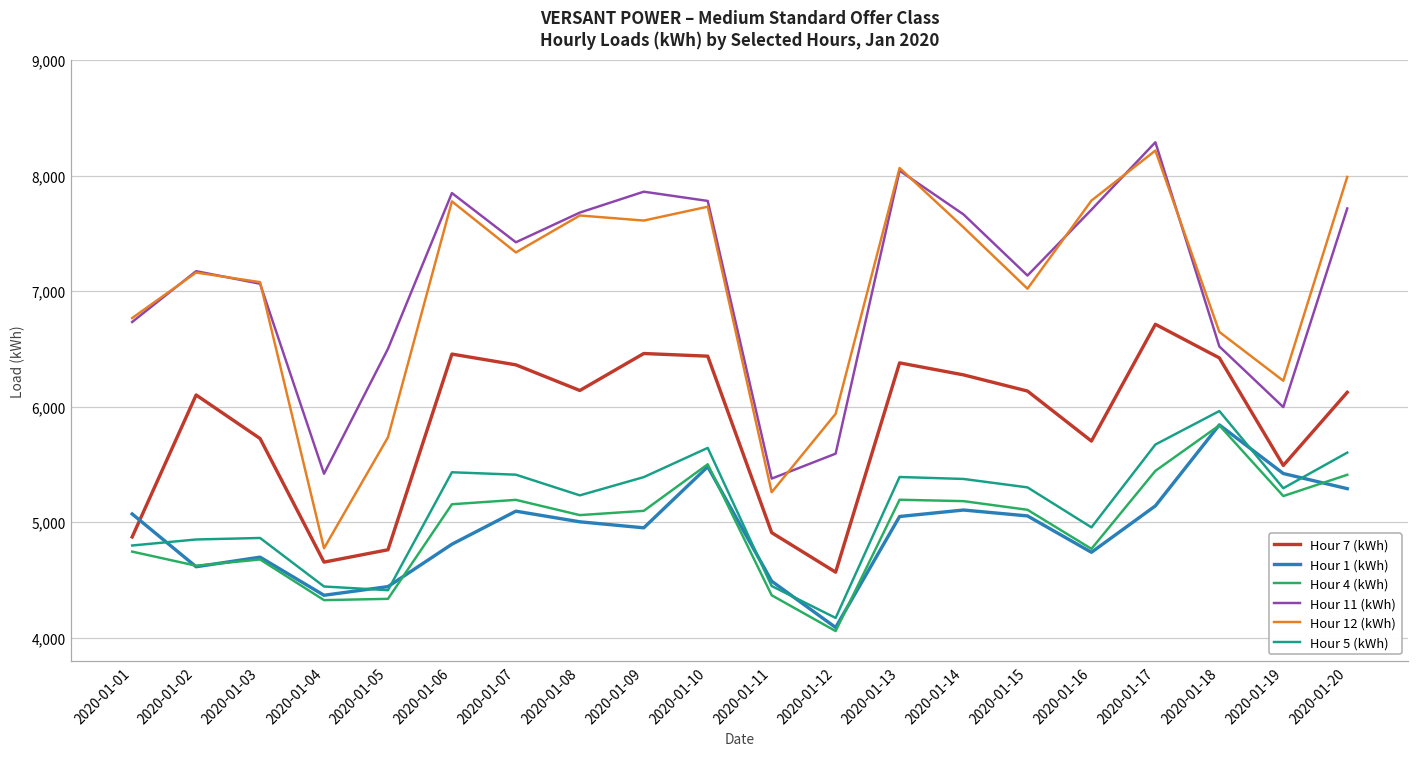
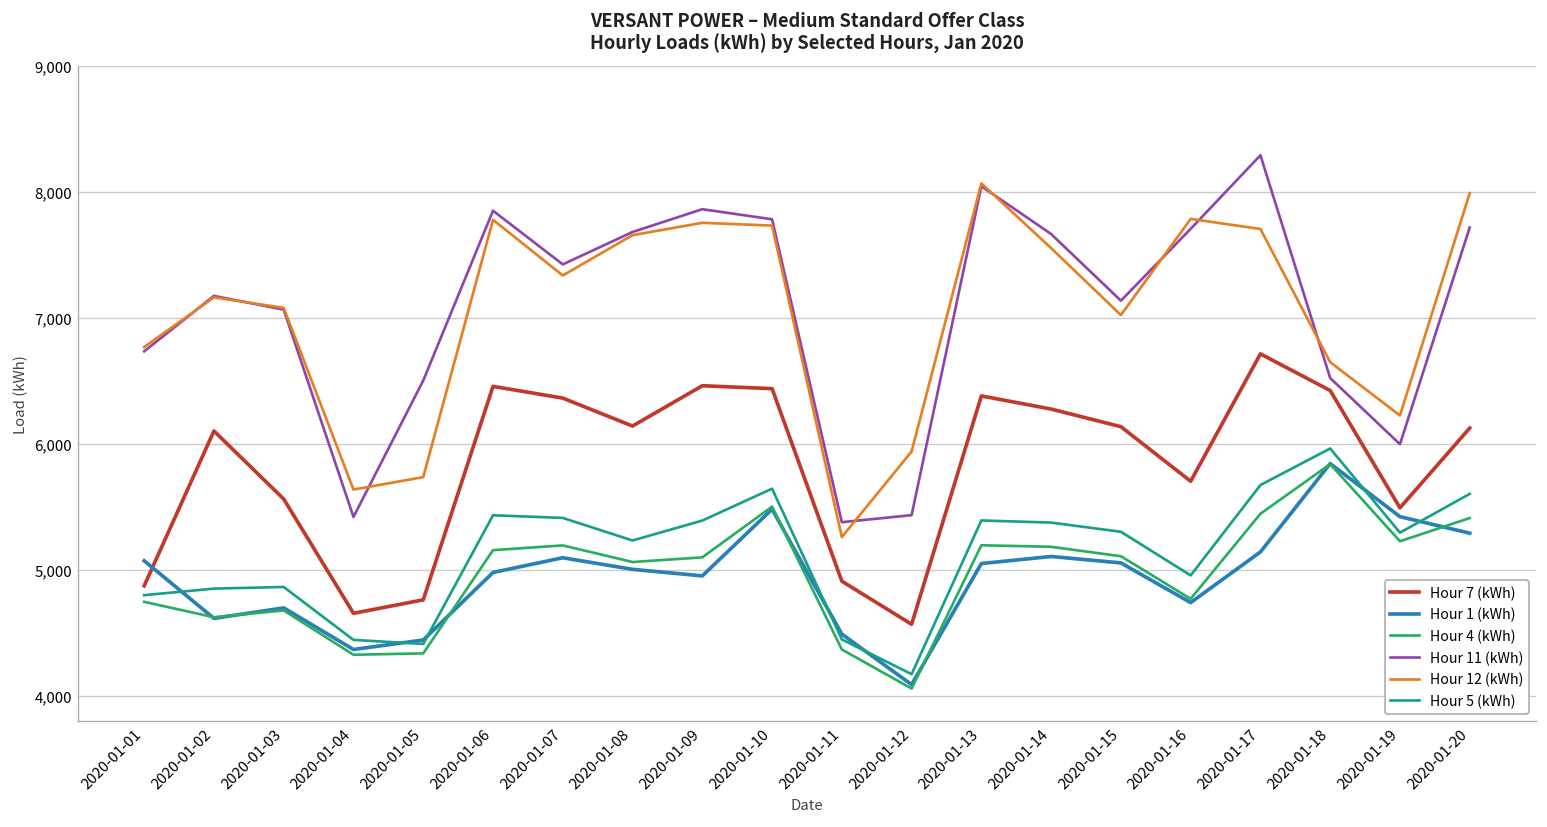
  {
    "Hour 7 (kWh)": {
      "2020-01-01": "4,870",
      "2020-01-02": "6,100",
-     "2020-01-03": "5,720",
+     "2020-01-03": "5,560",
      "2020-01-04": "4,650",
      "2020-01-05": "4,760",
      "2020-01-06": "6,460",
      "2020-01-07": "6,360",
      "2020-01-08": "6,140",
      "2020-01-09": "6,460",
      "2020-01-10": "6,440",
      "2020-01-11": "4,910",
      "2020-01-12": "4,570",
      "2020-01-13": "6,380",
      "2020-01-14": "6,280",
      "2020-01-15": "6,140",
      "2020-01-16": "5,700",
      "2020-01-17": "6,710",
      "2020-01-18": "6,420",
      "2020-01-19": "5,490",
      "2020-01-20": "6,120"
    },
    "Hour 1 (kWh)": {
      "2020-01-01": "5,070",
      "2020-01-04": "4,370",
      "2020-01-05": "4,440",
-     "2020-01-06": "4,810",
+     "2020-01-06": "4,980",
      "2020-01-07": "5,100",
      "2020-01-08": "5,000",
      "2020-01-09": "4,950",
      "2020-01-11": "4,490",
      "2020-01-12": "4,090",
      "2020-01-13": "5,050",
      "2020-01-14": "5,110",
      "2020-01-15": "5,050",
      "2020-01-16": "4,740",
      "2020-01-17": "5,140",
      "2020-01-19": "5,420",
      "2020-01-20": "5,290"
    },
    "Hour 11 (kWh)": {
      "2020-01-01": "6,730",
      "2020-01-04": "5,420",
      "2020-01-05": "6,500",
      "2020-01-06": "7,850",
      "2020-01-07": "7,420",
      "2020-01-08": "7,680",
      "2020-01-09": "7,860",
      "2020-01-10": "7,780",
      "2020-01-11": "5,380",
-     "2020-01-12": "5,590",
+     "2020-01-12": "5,430",
      "2020-01-14": "7,660",
      "2020-01-15": "7,140",
      "2020-01-16": "7,710",
      "2020-01-17": "8,290",
      "2020-01-18": "6,520",
      "2020-01-19": "6,000",
      "2020-01-20": "7,720"
    },
    "Hour 12 (kWh)": {
      "2020-01-01": "6,770",
-     "2020-01-04": "4,770",
+     "2020-01-04": "5,640",
      "2020-01-05": "5,740",
      "2020-01-06": "7,780",
      "2020-01-07": "7,340",
      "2020-01-08": "7,660",
-     "2020-01-09": "7,610",
+     "2020-01-09": "7,750",
      "2020-01-10": "7,730",
      "2020-01-11": "5,260",
      "2020-01-12": "5,940",
      "2020-01-14": "7,550",
      "2020-01-15": "7,020",
      "2020-01-16": "7,780",
-     "2020-01-17": "8,220",
+     "2020-01-17": "7,700",
      "2020-01-18": "6,650",
      "2020-01-19": "6,220",
      "2020-01-20": "7,990"
    }
  }
